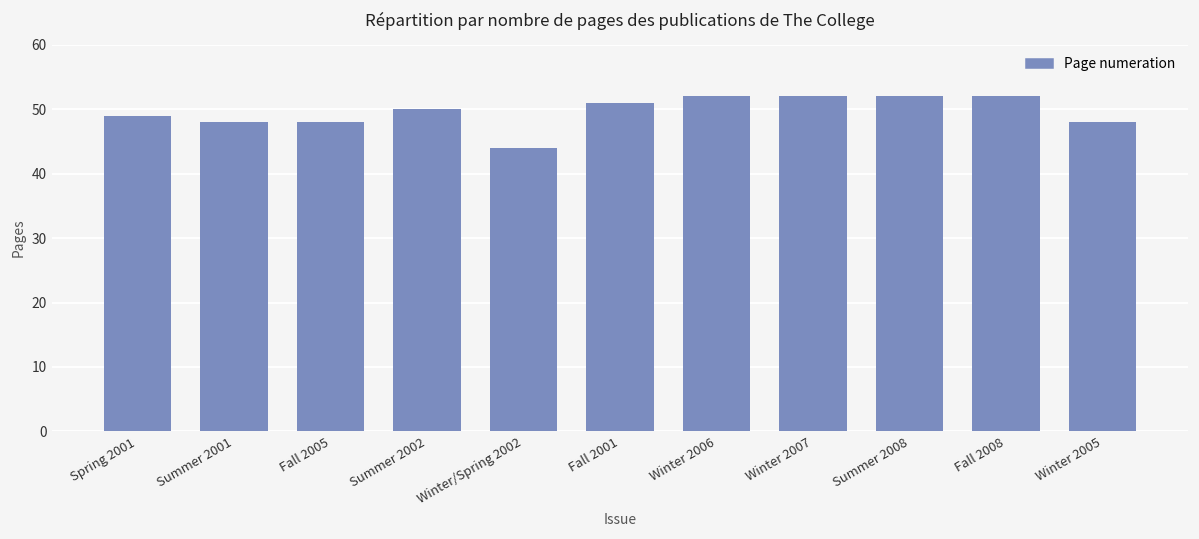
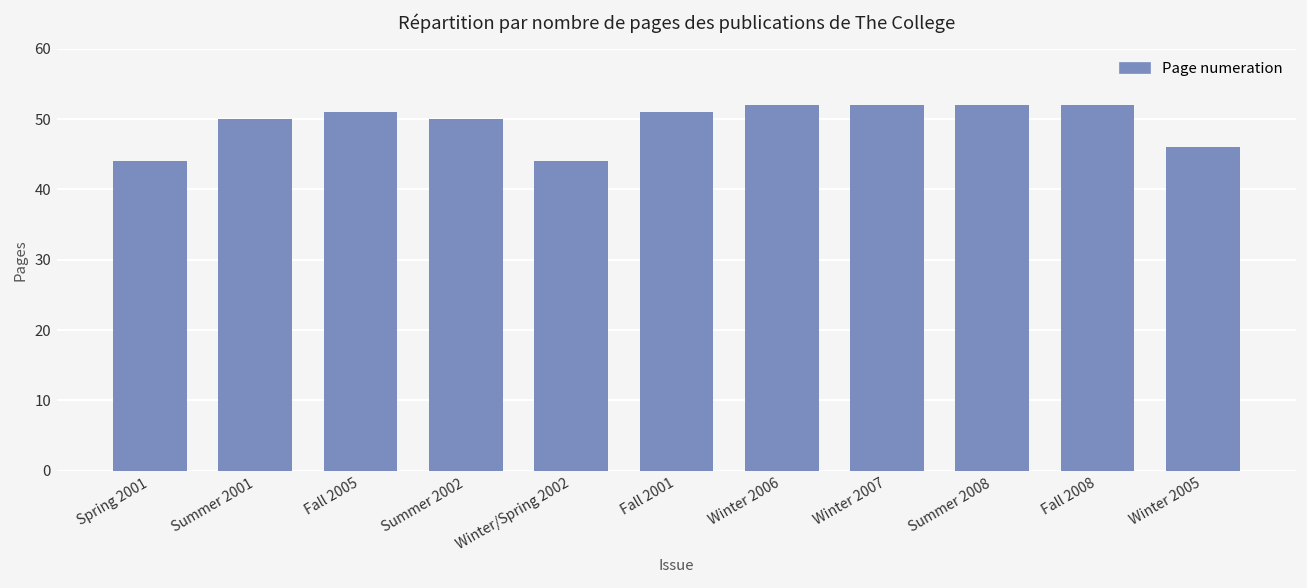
  {
-   "Spring 2001": 49,
-   "Summer 2001": 48,
-   "Fall 2005": 48,
+   "Spring 2001": 44,
+   "Summer 2001": 50,
+   "Fall 2005": 51,
    "Summer 2002": 50,
    "Winter/Spring 2002": 44,
    "Fall 2001": 51,
    "Winter 2006": 52,
    "Winter 2007": 52,
    "Summer 2008": 52,
    "Fall 2008": 52,
-   "Winter 2005": 48
+   "Winter 2005": 46
  }
